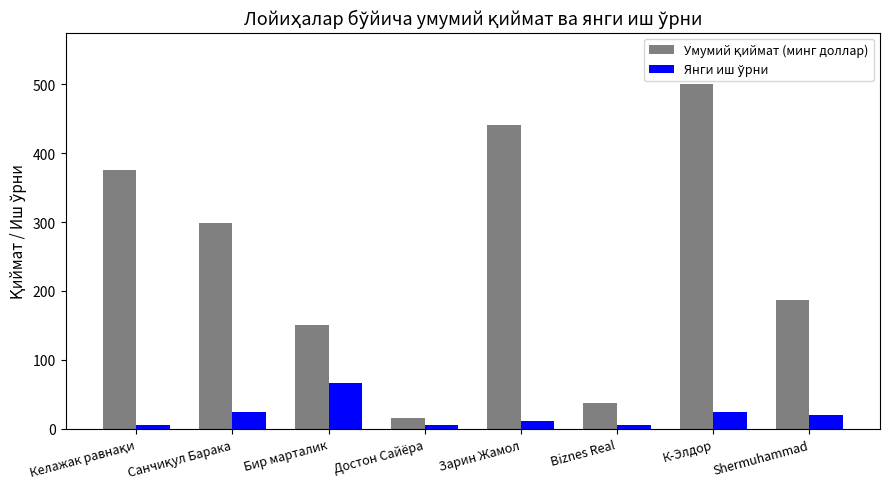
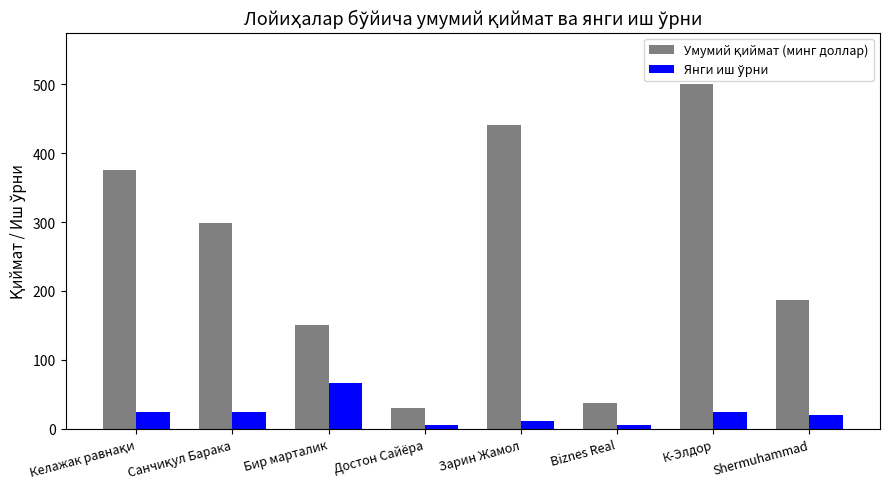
  {
    "Умумий қиймат (минг доллар)": {
      "Келажак равнақи": 380,
      "Санчиқул Барака": 300,
      "Бир марталик": 150,
-     "Достон Сайёра": 20,
+     "Достон Сайёра": 30,
      "Зарин Жамол": 440,
      "Biznes Real": 40,
      "К-Элдор": 500,
      "Shermuhammad": 190
    },
    "Янги иш ўрни": {
-     "Келажак равнақи": 10,
+     "Келажак равнақи": 30,
      "Санчиқул Барака": 30,
      "Бир марталик": 70,
      "Достон Сайёра": 10,
      "Зарин Жамол": 10,
      "Biznes Real": 10,
      "К-Элдор": 30,
      "Shermuhammad": 20
    }
  }
